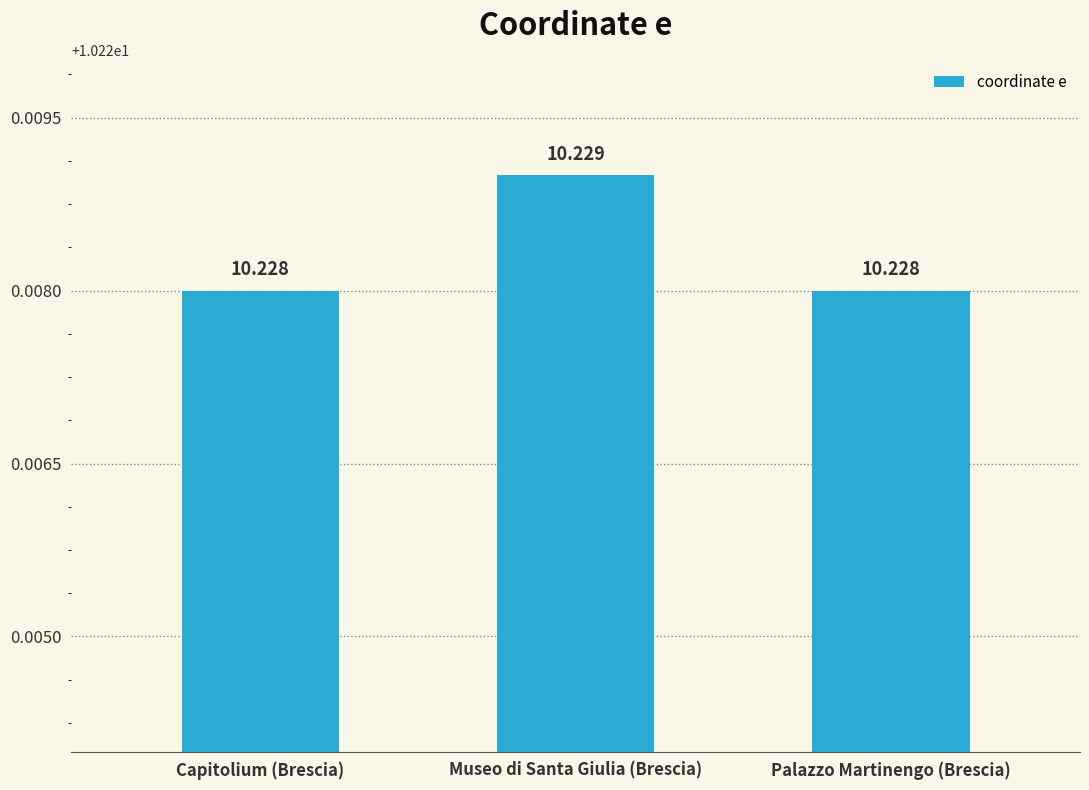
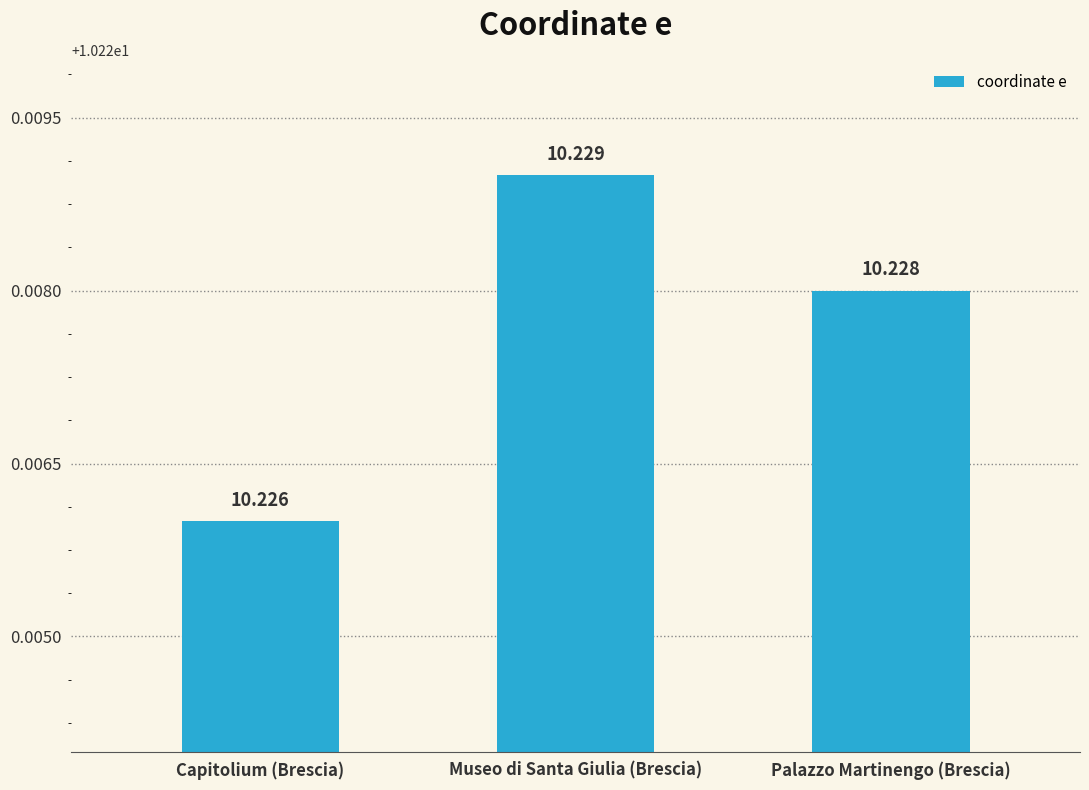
  {
-   "Capitolium (Brescia)": 10.228,
+   "Capitolium (Brescia)": 10.226,
    "Museo di Santa Giulia (Brescia)": 10.229,
    "Palazzo Martinengo (Brescia)": 10.228
  }
